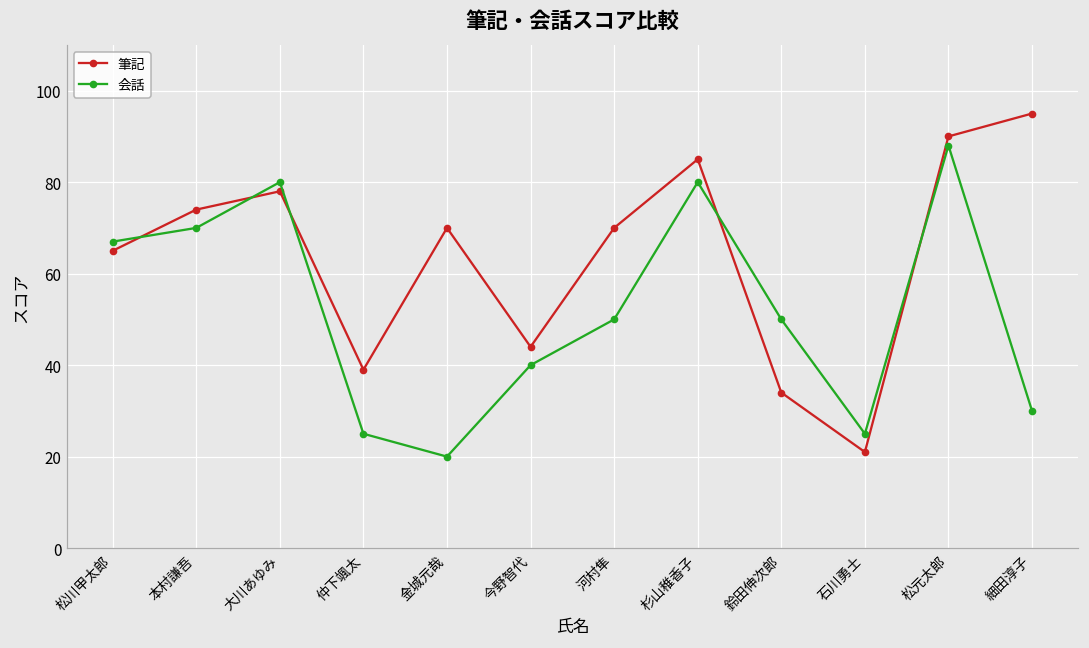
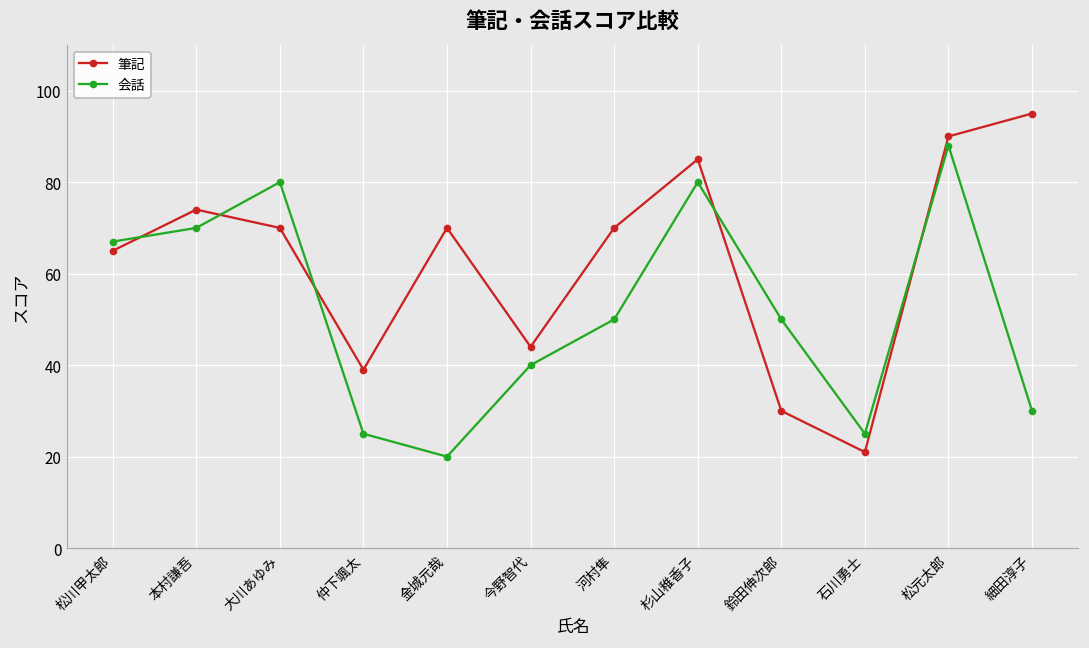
  {
    "筆記": {
      "松川甲太郎": 65,
      "本村謙吾": 74,
-     "大川あゆみ": 78,
+     "大川あゆみ": 70,
      "仲下颯太": 39,
      "金城元哉": 70,
      "今野智代": 44,
      "河村隼": 70,
      "杉山稚香子": 85,
-     "鈴田伸次郎": 34,
+     "鈴田伸次郎": 30,
      "石川勇士": 21,
      "松元太郎": 90,
      "細田淳子": 95
    },
    "会話": {
      "松川甲太郎": 67,
      "本村謙吾": 70,
      "大川あゆみ": 80,
      "仲下颯太": 25,
      "金城元哉": 20,
      "今野智代": 40,
      "河村隼": 50,
      "杉山稚香子": 80,
      "鈴田伸次郎": 50,
      "石川勇士": 25,
      "松元太郎": 88,
      "細田淳子": 30
    }
  }
